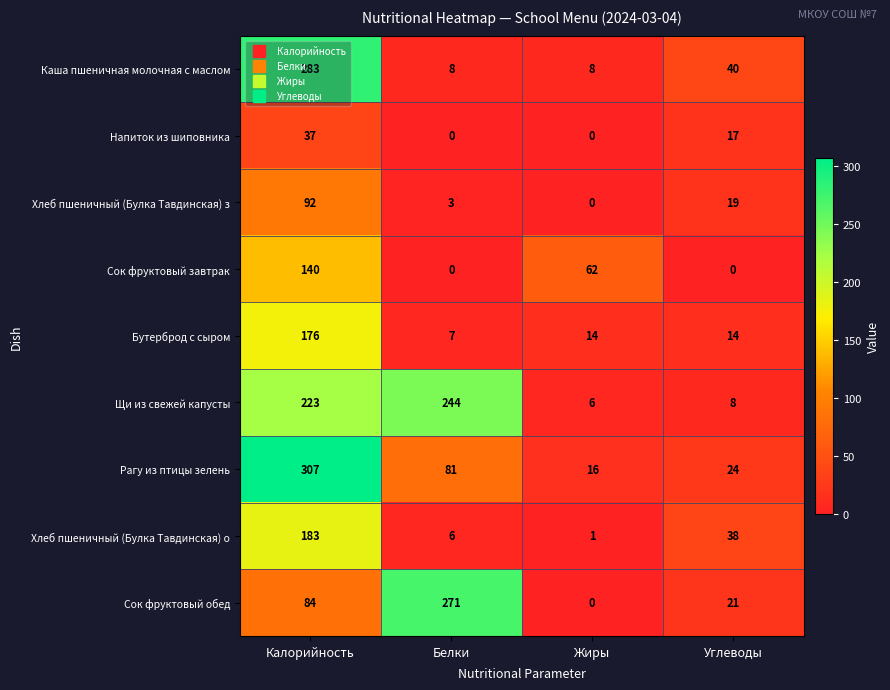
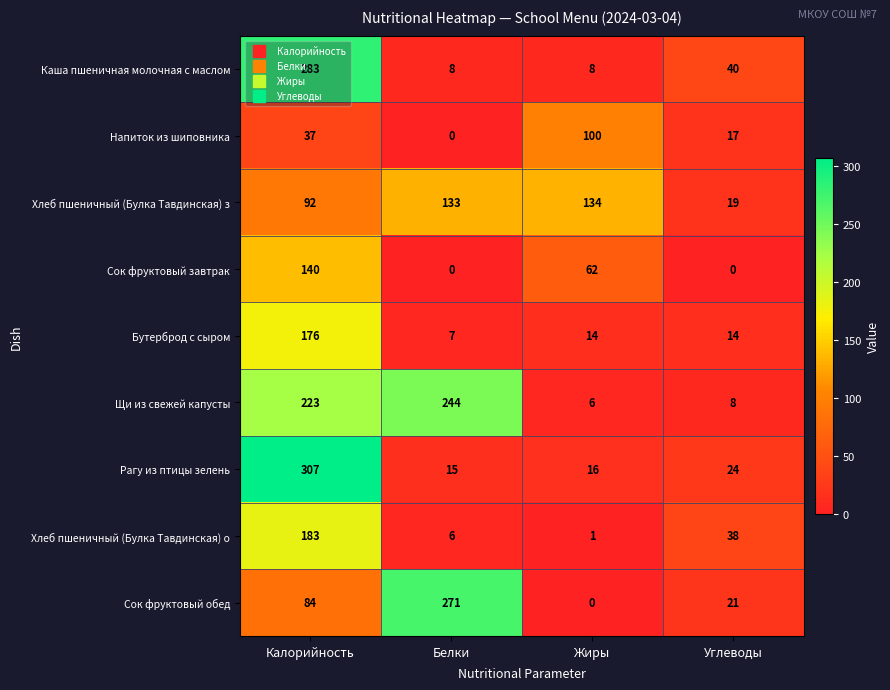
  {
    "Каша пшеничная молочная с маслом": {
      "Белки": 8,
      "Жиры": 8,
      "Углеводы": 40
    },
    "Напиток из шиповника": {
      "Калорийность": 37,
      "Белки": 0,
-     "Жиры": 0,
+     "Жиры": 100,
      "Углеводы": 17
    },
    "Хлеб пшеничный (Булка Тавдинская) з": {
      "Калорийность": 92,
-     "Белки": 3,
-     "Жиры": 0,
+     "Белки": 133,
+     "Жиры": 134,
      "Углеводы": 19
    },
    "Сок фруктовый завтрак": {
      "Калорийность": 140,
      "Белки": 0,
      "Жиры": 62,
      "Углеводы": 0
    },
    "Бутерброд с сыром": {
      "Калорийность": 176,
      "Белки": 7,
      "Жиры": 14,
      "Углеводы": 14
    },
    "Щи из свежей капусты": {
      "Калорийность": 223,
      "Белки": 244,
      "Жиры": 6,
      "Углеводы": 8
    },
    "Рагу из птицы зелень": {
      "Калорийность": 307,
-     "Белки": 81,
+     "Белки": 15,
      "Жиры": 16,
      "Углеводы": 24
    },
    "Хлеб пшеничный (Булка Тавдинская) о": {
      "Калорийность": 183,
      "Белки": 6,
      "Жиры": 1,
      "Углеводы": 38
    },
    "Сок фруктовый обед": {
      "Калорийность": 84,
      "Белки": 271,
      "Жиры": 0,
      "Углеводы": 21
    }
  }
